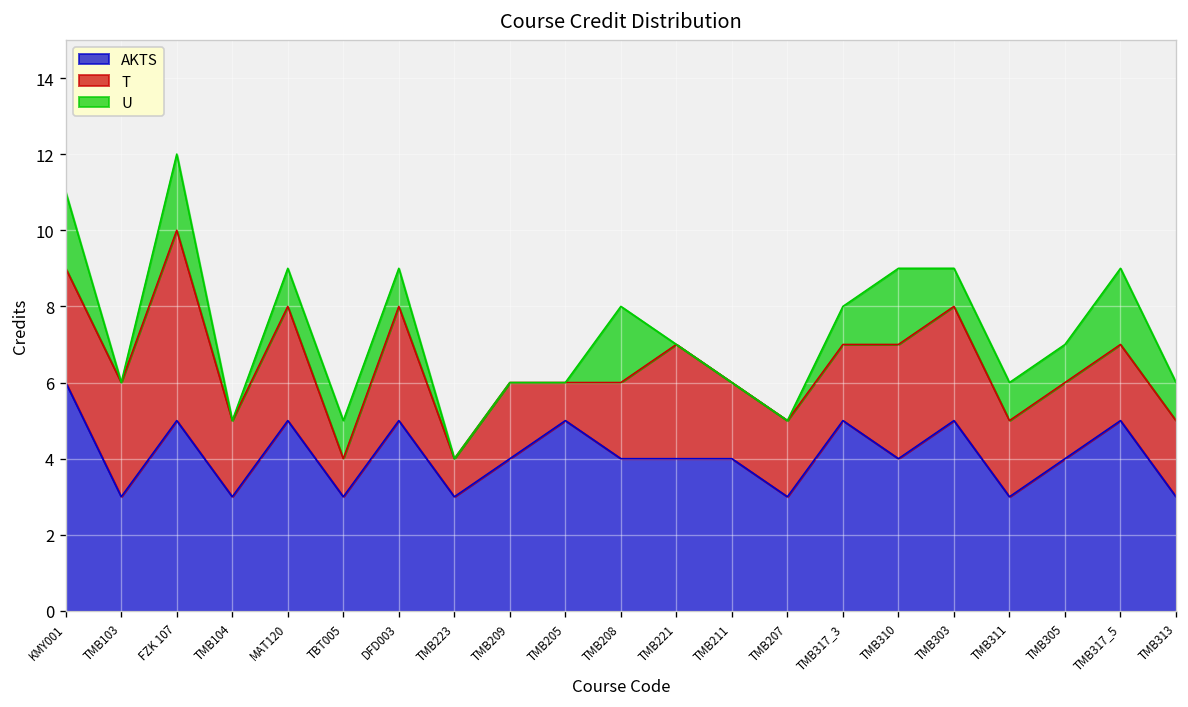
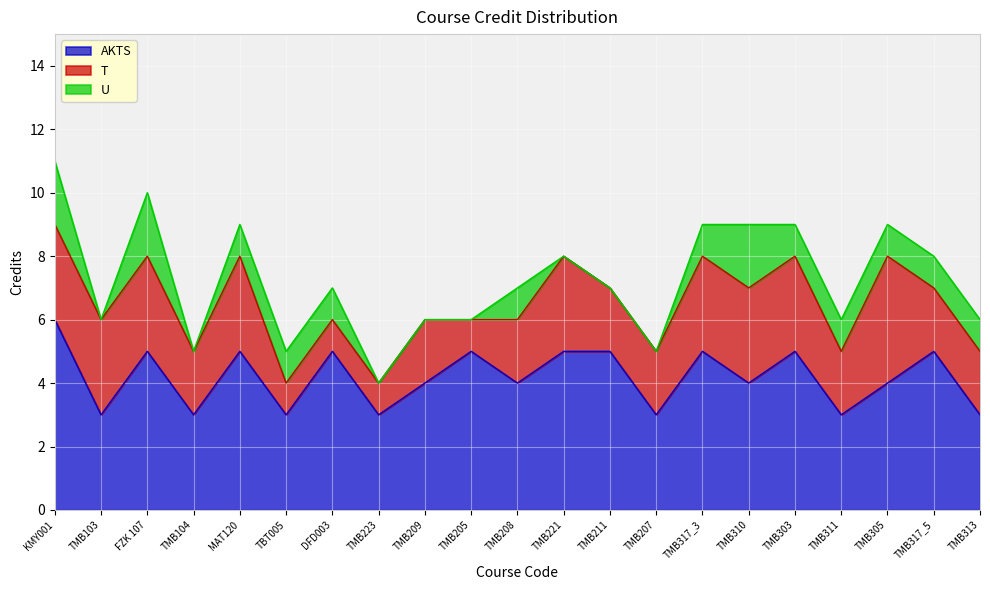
  {
    "AKTS": {
      "KMY001": 6,
      "TMB103": 3,
      "FZK 107": 5,
      "TMB104": 3,
      "MAT120": 5,
      "TBT005": 3,
      "DFD003": 5,
      "TMB223": 3,
      "TMB209": 4,
      "TMB205": 5,
      "TMB208": 4,
-     "TMB221": 4,
-     "TMB211": 4,
+     "TMB221": 5,
+     "TMB211": 5,
      "TMB207": 3,
      "TMB317_3": 5,
      "TMB310": 4,
      "TMB303": 5,
      "TMB311": 3,
      "TMB305": 4,
      "TMB317_5": 5,
      "TMB313": 3
    },
    "T": {
      "KMY001": 3,
-     "FZK 107": 5,
+     "FZK 107": 3,
      "MAT120": 3,
      "TBT005": 1,
-     "DFD003": 3,
+     "DFD003": 1,
      "TMB208": 2,
-     "TMB317_3": 2,
+     "TMB317_3": 3,
      "TMB310": 3,
      "TMB303": 3,
      "TMB311": 2,
-     "TMB305": 2,
+     "TMB305": 4,
      "TMB317_5": 2,
      "TMB313": 2
    },
    "U": {
      "KMY001": 2,
      "FZK 107": 2,
      "MAT120": 1,
      "TBT005": 1,
      "DFD003": 1,
-     "TMB208": 2,
+     "TMB208": 1,
      "TMB317_3": 1,
      "TMB310": 2,
      "TMB303": 1,
      "TMB311": 1,
      "TMB305": 1,
-     "TMB317_5": 2,
+     "TMB317_5": 1,
      "TMB313": 1
    }
  }
